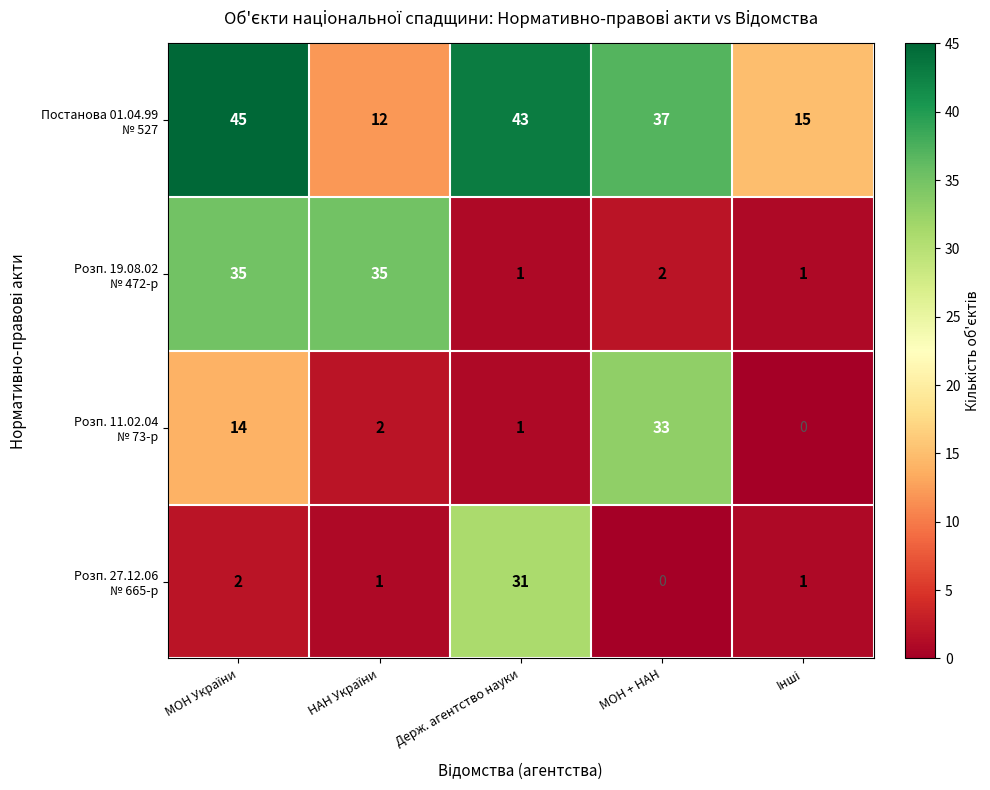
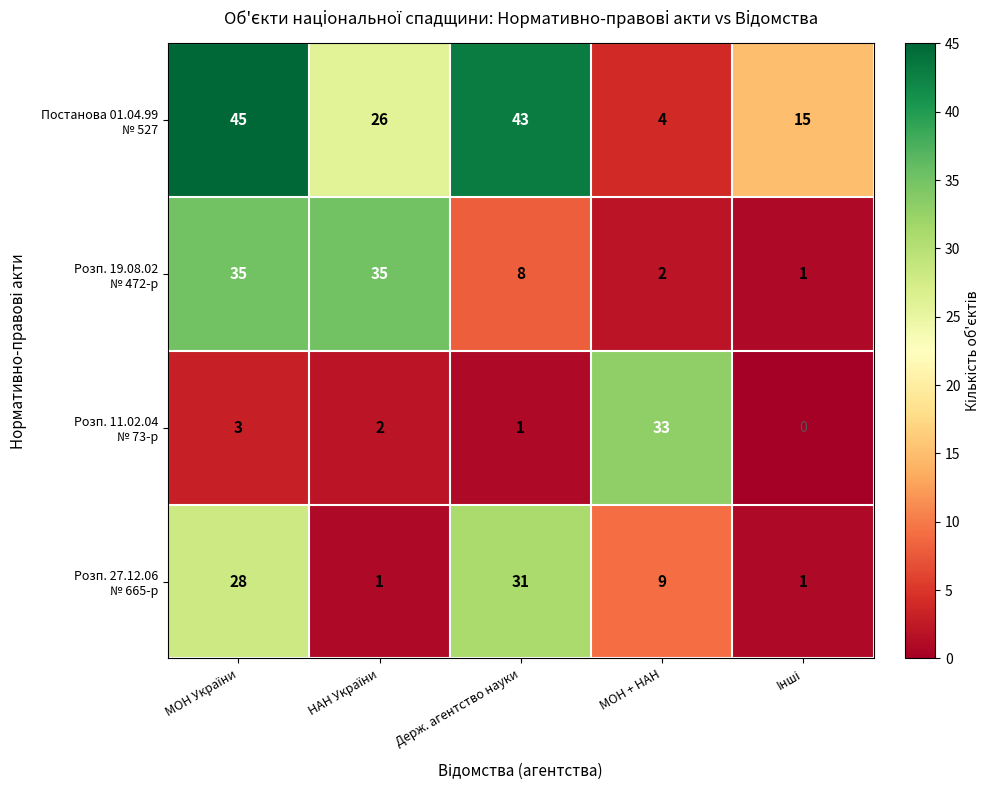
  {
    "Постанова 01.04.99 № 527": {
      "МОН України": 45,
-     "НАН України": 12,
+     "НАН України": 26,
      "Держ. агентство науки": 43,
-     "МОН + НАН": 37,
+     "МОН + НАН": 4,
      "Інші": 15
    },
    "Розп. 19.08.02 № 472-р": {
      "МОН України": 35,
      "НАН України": 35,
-     "Держ. агентство науки": 1,
+     "Держ. агентство науки": 8,
      "МОН + НАН": 2,
      "Інші": 1
    },
    "Розп. 11.02.04 № 73-р": {
-     "МОН України": 14,
+     "МОН України": 3,
      "НАН України": 2,
      "Держ. агентство науки": 1,
      "МОН + НАН": 33,
      "Інші": 0
    },
    "Розп. 27.12.06 № 665-р": {
-     "МОН України": 2,
+     "МОН України": 28,
      "НАН України": 1,
      "Держ. агентство науки": 31,
-     "МОН + НАН": 0,
+     "МОН + НАН": 9,
      "Інші": 1
    }
  }
